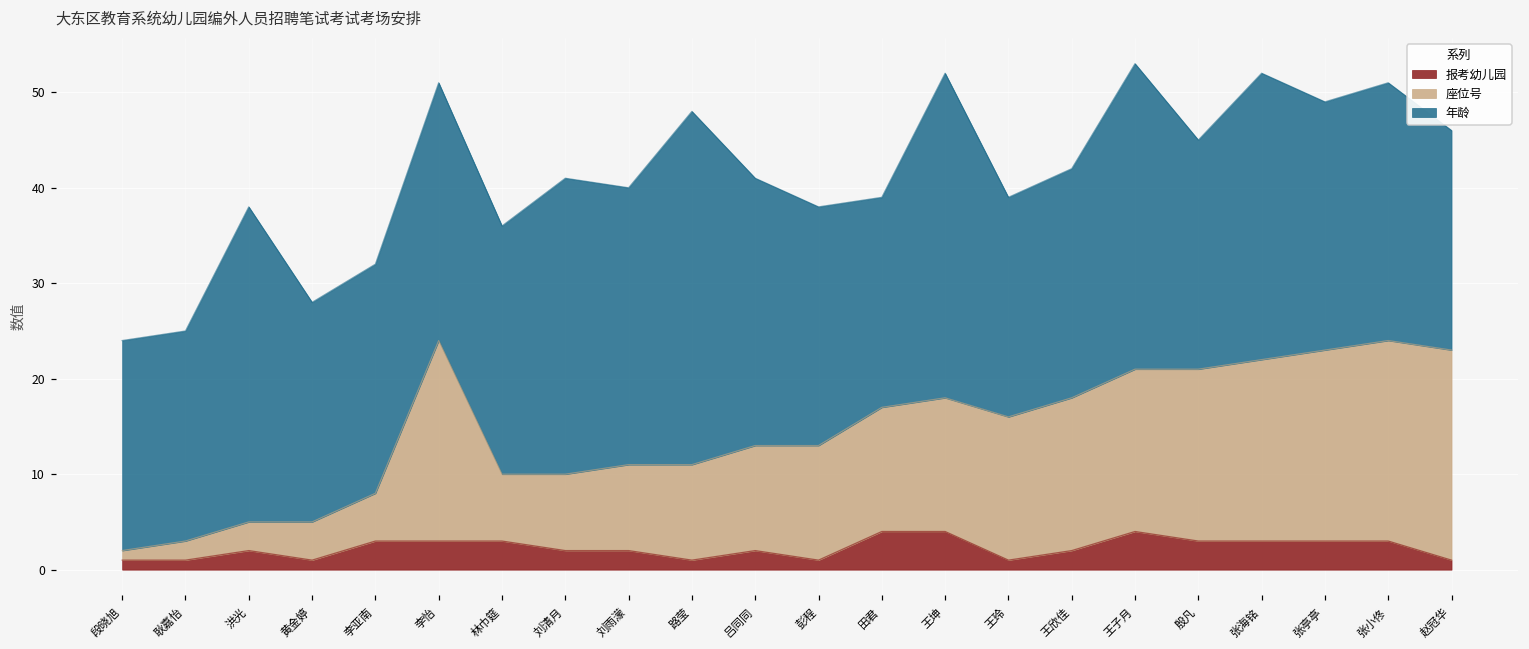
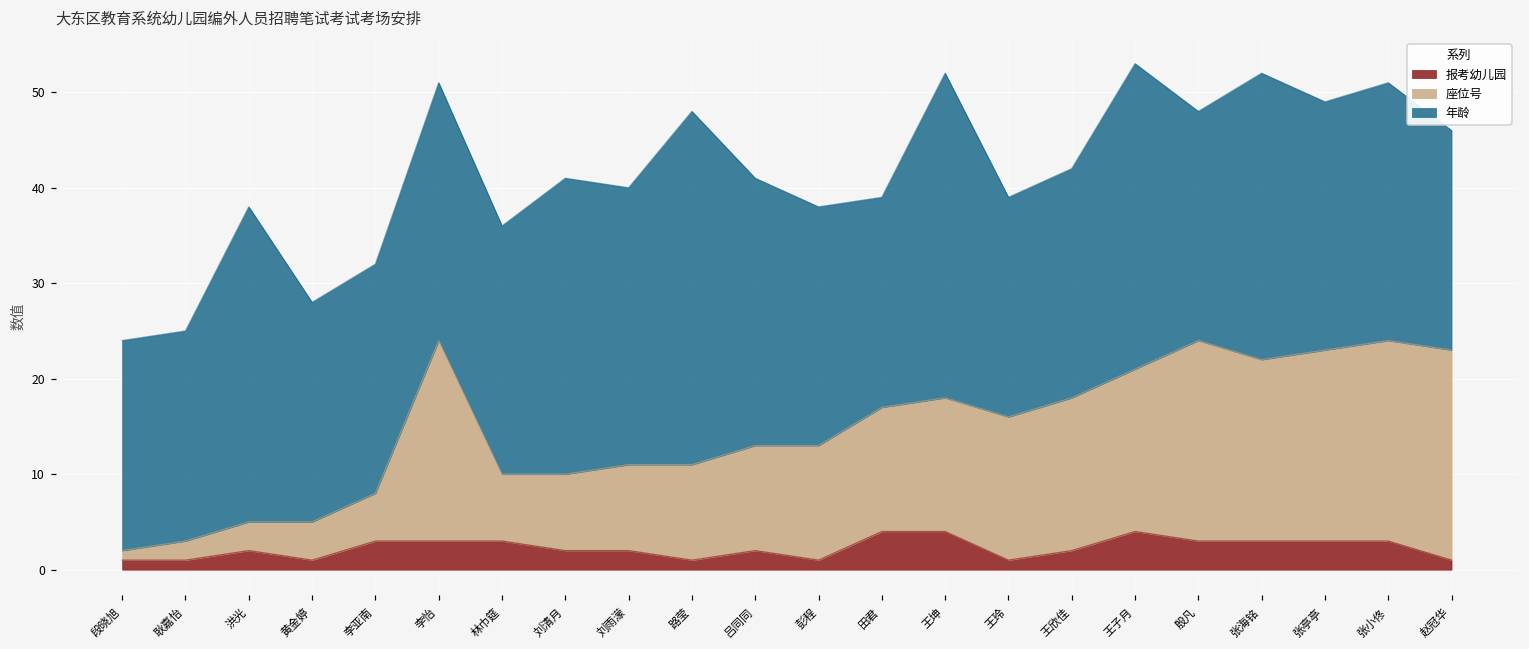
  {
    "报考幼儿园": {
      "段晓旭": 1,
      "耿嘉怡": 1,
      "洪光": 2,
      "黄金婷": 1,
      "李亚南": 3,
      "李怡": 3,
      "林巾筵": 3,
      "刘清月": 2,
      "刘雨濛": 2,
      "路莹": 1,
      "吕同同": 2,
      "彭程": 1,
      "田君": 4,
      "王坤": 4,
      "王玲": 1,
      "王欣佳": 2,
      "王子月": 4,
      "殷凡": 3,
      "张海铭": 3,
      "张亭亭": 3,
      "张小佟": 3,
      "赵冠华": 1
    },
    "座位号": {
      "段晓旭": 1,
      "耿嘉怡": 2,
      "洪光": 3,
      "黄金婷": 4,
      "李亚南": 5,
      "李怡": 21,
      "林巾筵": 7,
      "刘清月": 8,
      "刘雨濛": 9,
      "路莹": 10,
      "吕同同": 11,
      "彭程": 12,
      "田君": 13,
      "王坤": 14,
      "王玲": 15,
      "王欣佳": 16,
      "王子月": 17,
-     "殷凡": 18,
+     "殷凡": 21,
      "张海铭": 19,
      "张亭亭": 20,
      "张小佟": 21,
      "赵冠华": 22
    },
    "年龄": {
      "段晓旭": 22,
      "耿嘉怡": 22,
      "洪光": 33,
      "黄金婷": 23,
      "李亚南": 24,
      "李怡": 27,
      "林巾筵": 26,
      "刘清月": 31,
      "刘雨濛": 29,
      "路莹": 37,
      "吕同同": 28,
      "彭程": 25,
      "田君": 22,
      "王坤": 34,
      "王玲": 23,
      "王欣佳": 24,
      "王子月": 32,
      "殷凡": 24,
      "张海铭": 30,
      "张亭亭": 26,
      "张小佟": 27,
      "赵冠华": 23
    }
  }
